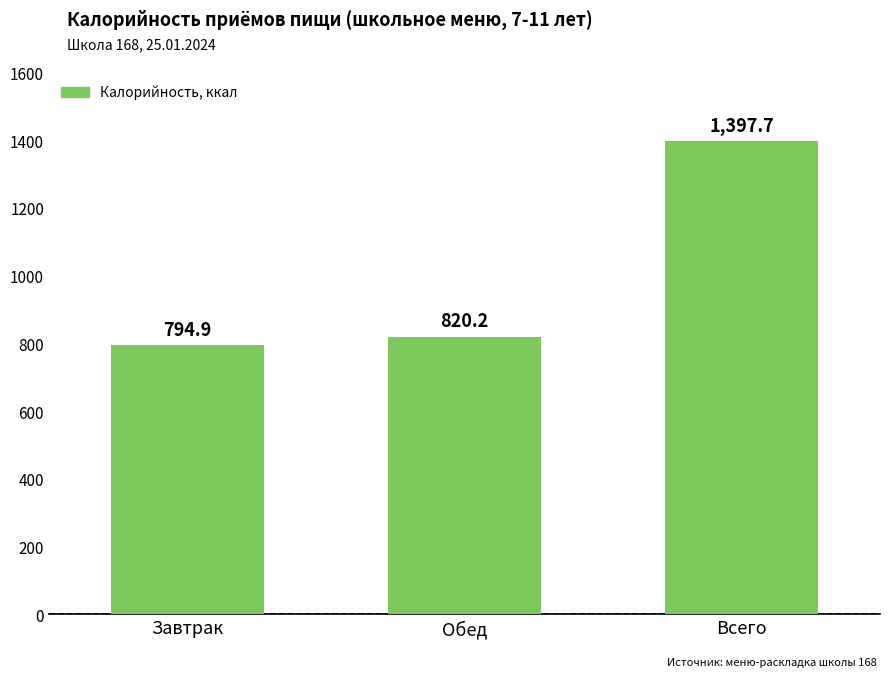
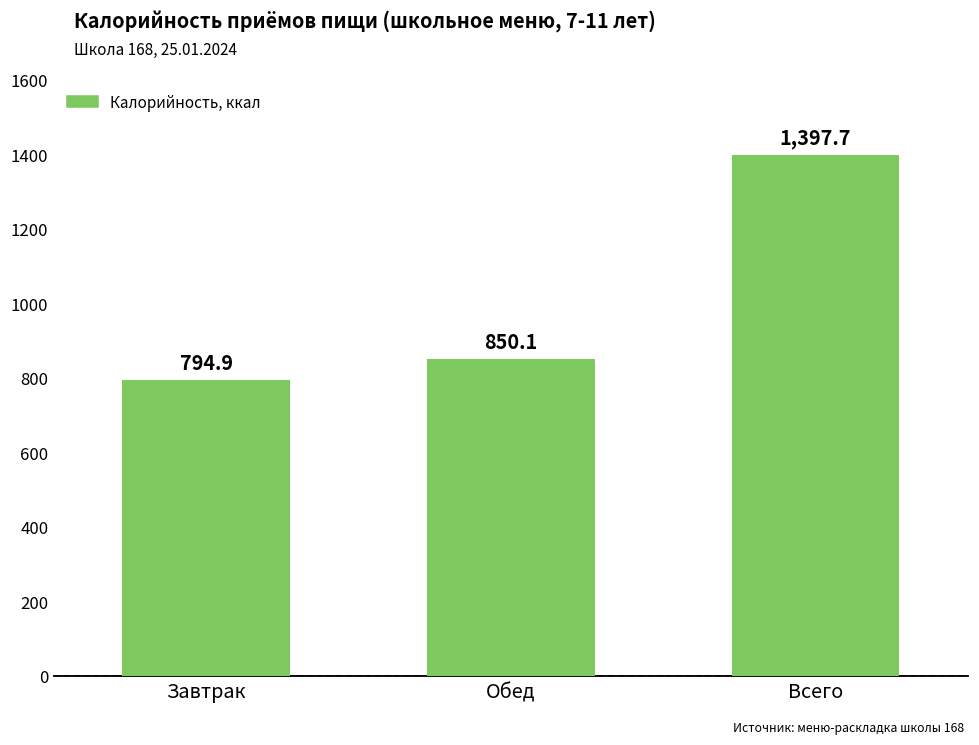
  {
    "Завтрак": "794.9",
-   "Обед": "820.2",
+   "Обед": "850.1",
    "Всего": "1,397.7"
  }
